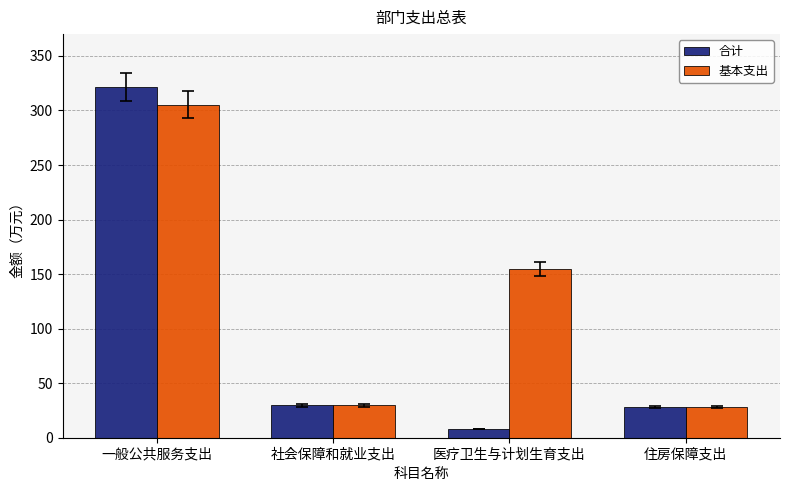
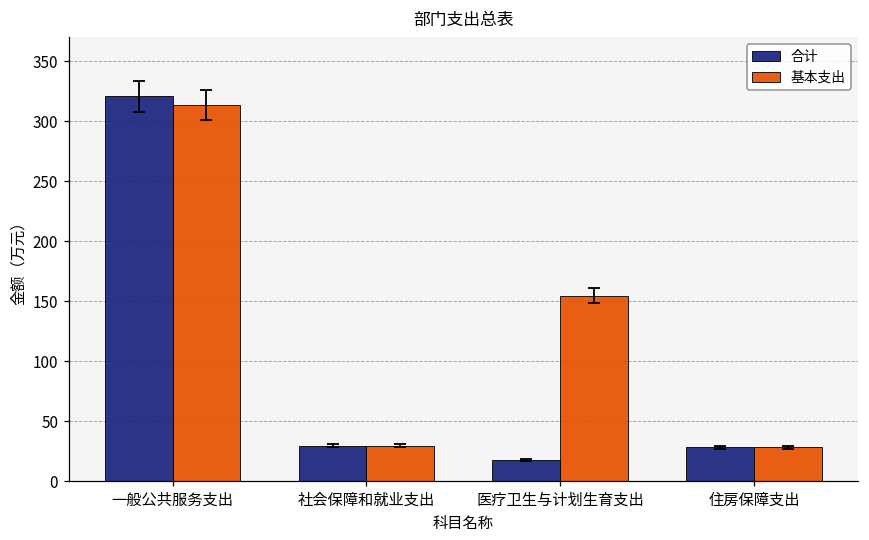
  {
    "合计": {
      "一般公共服务支出": 321,
      "社会保障和就业支出": 30,
-     "医疗卫生与计划生育支出": 8,
+     "医疗卫生与计划生育支出": 18,
      "住房保障支出": 28
    },
    "基本支出": {
-     "一般公共服务支出": 305,
+     "一般公共服务支出": 313,
      "社会保障和就业支出": 30,
      "医疗卫生与计划生育支出": 155,
      "住房保障支出": 28
    }
  }
